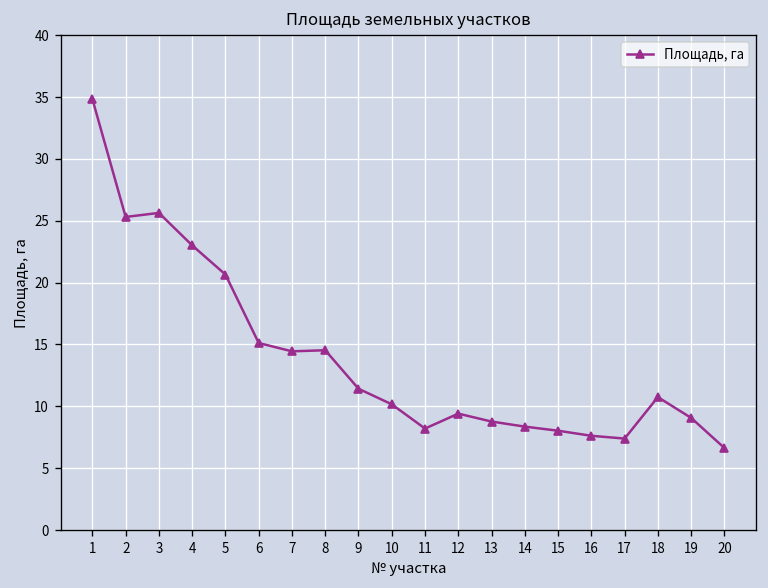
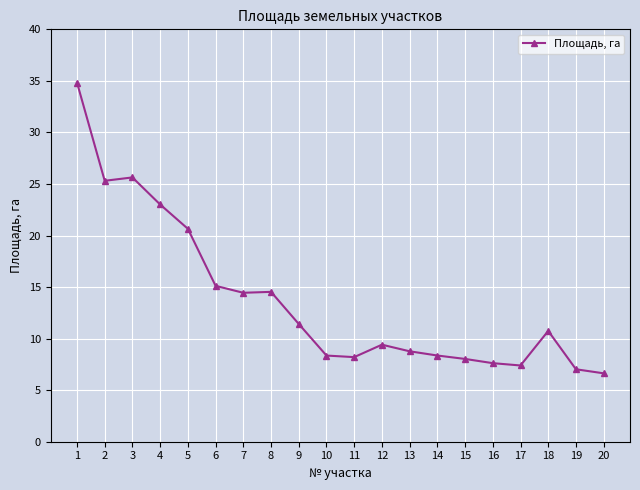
  {
    "1": 34.8,
    "2": 25.3,
    "3": 25.6,
    "4": 23.0,
    "5": 20.7,
    "6": 15.1,
    "7": 14.4,
    "8": 14.5,
    "9": 11.4,
-   "10": 10.2,
+   "10": 8.4,
    "11": 8.2,
    "12": 9.4,
    "13": 8.8,
    "14": 8.4,
    "15": 8.0,
    "16": 7.6,
    "17": 7.4,
    "18": 10.7,
-   "19": 9.1,
+   "19": 7.0,
    "20": 6.6
  }
